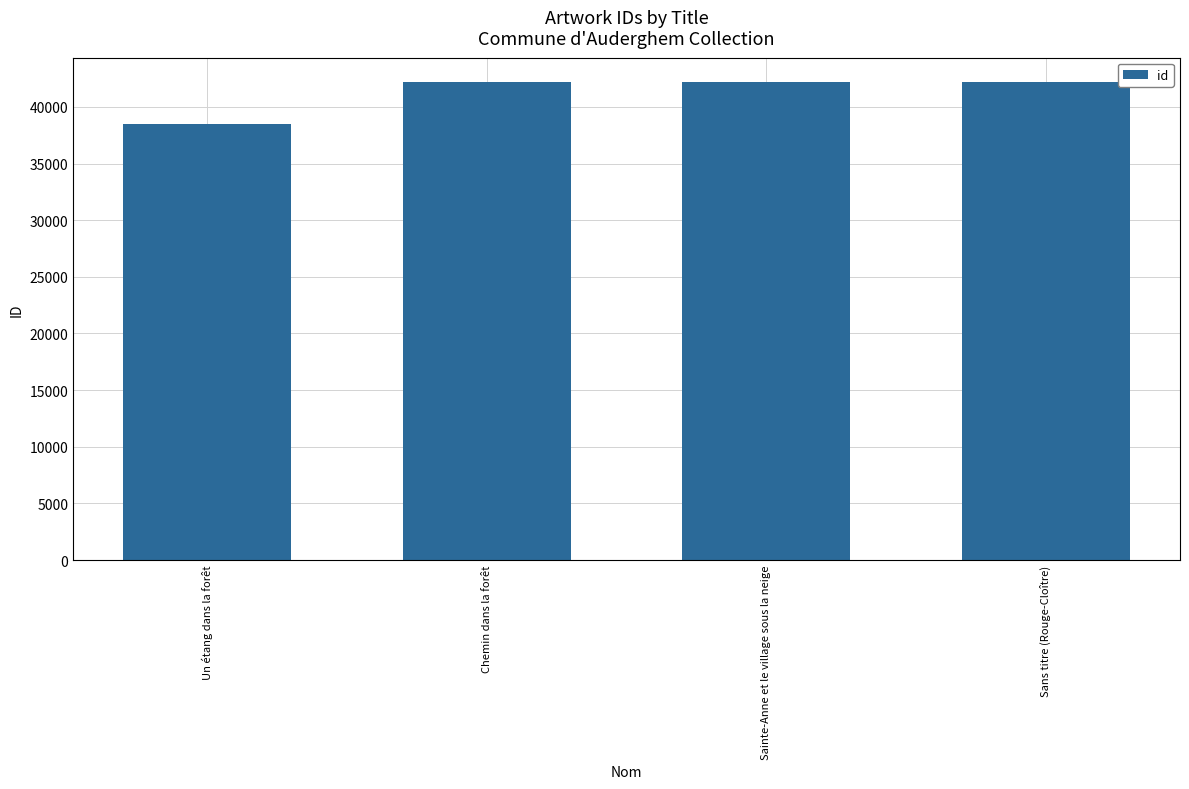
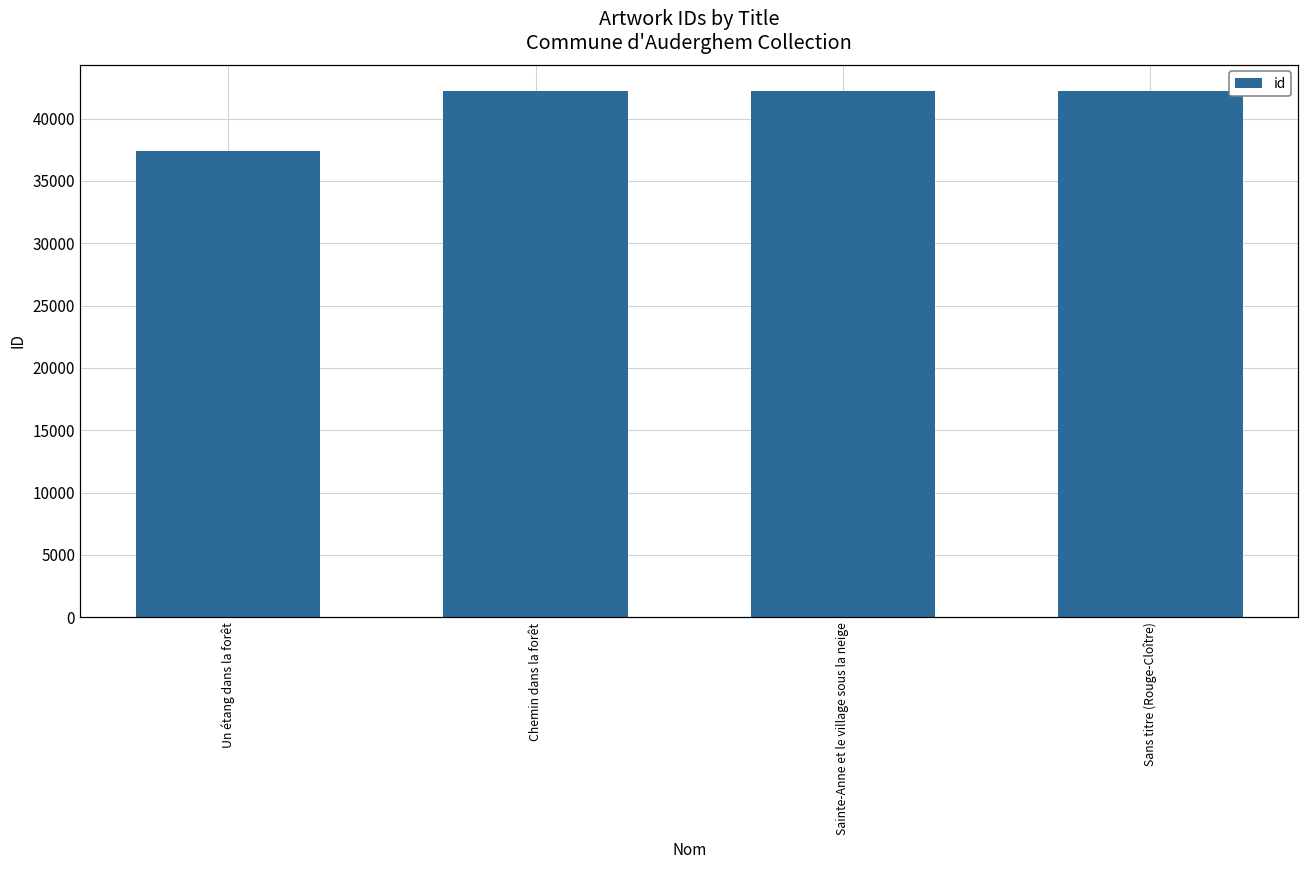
  {
-   "Un étang dans la forêt": 38500,
+   "Un étang dans la forêt": 37400,
    "Chemin dans la forêt": 42200,
    "Sainte-Anne et le village sous la neige": 42200,
    "Sans titre (Rouge-Cloître)": 42200
  }
